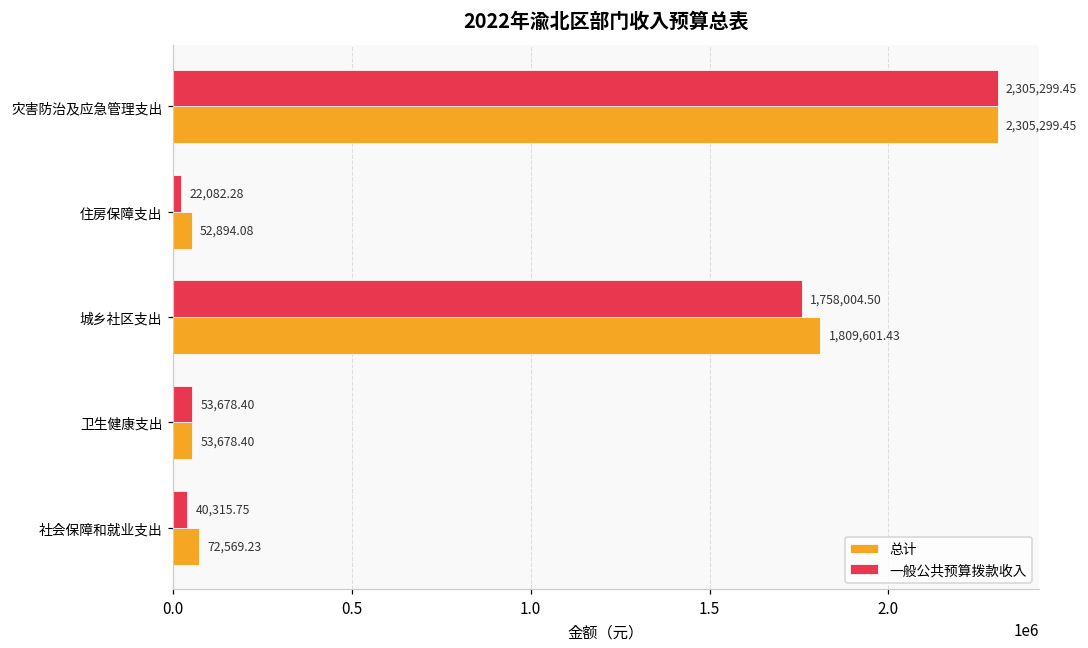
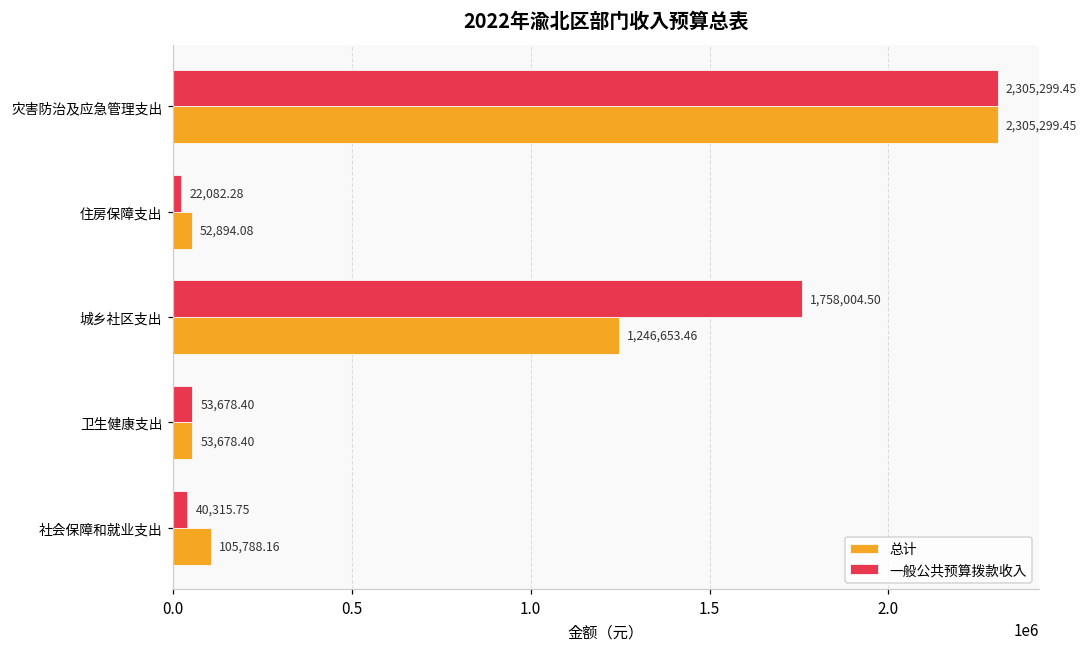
  {
    "总计": {
      "灾害防治及应急管理支出": "2,305,299.45",
      "住房保障支出": "52,894.08",
-     "城乡社区支出": "1,809,601.43",
+     "城乡社区支出": "1,246,653.46",
      "卫生健康支出": "53,678.40",
-     "社会保障和就业支出": "72,569.23"
+     "社会保障和就业支出": "105,788.16"
    },
    "一般公共预算拨款收入": {
      "灾害防治及应急管理支出": "2,305,299.45",
      "住房保障支出": "22,082.28",
      "城乡社区支出": "1,758,004.50",
      "卫生健康支出": "53,678.40",
      "社会保障和就业支出": "40,315.75"
    }
  }
